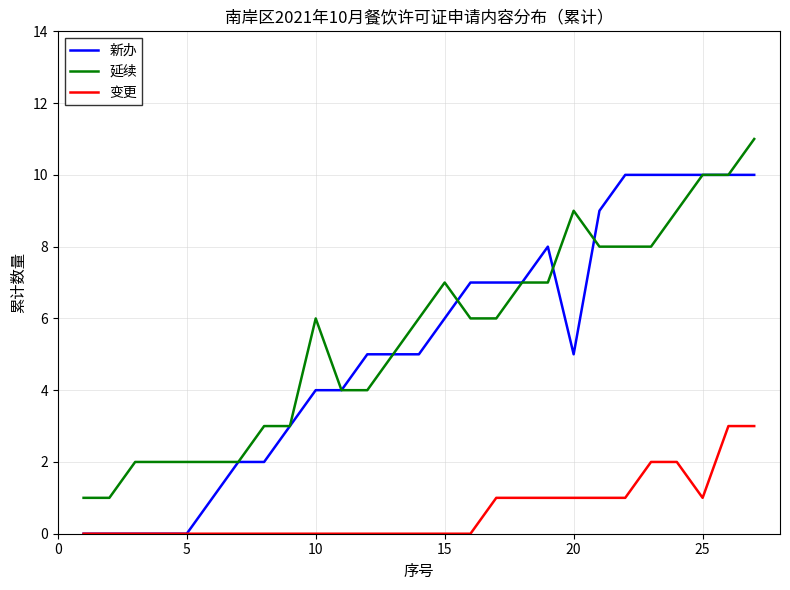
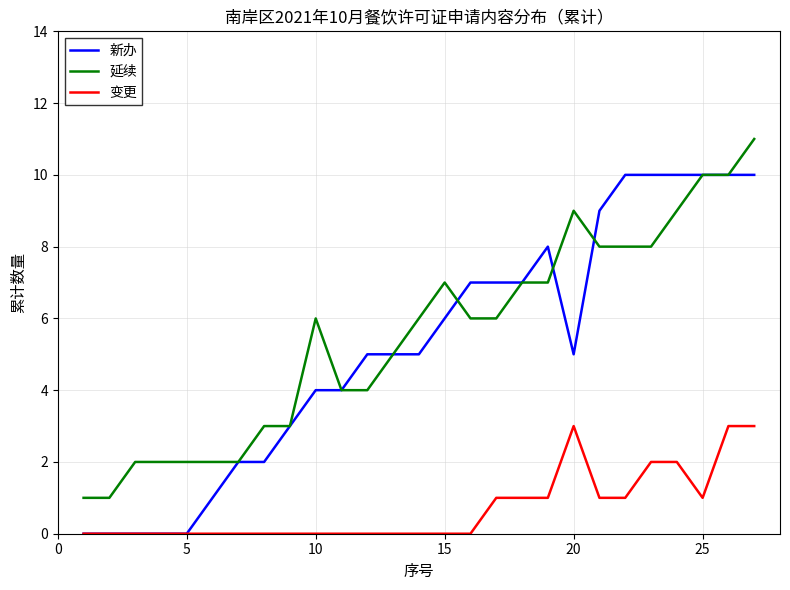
  {
    "新办": {
      "10": 4,
      "15": 6,
      "20": 5
    },
    "延续": {
      "5": 2,
      "10": 6,
      "15": 7,
      "20": 9
    },
    "变更": {
      "10": 0,
      "15": 0,
-     "20": 1,
+     "20": 3,
      "25": 1
    }
  }
